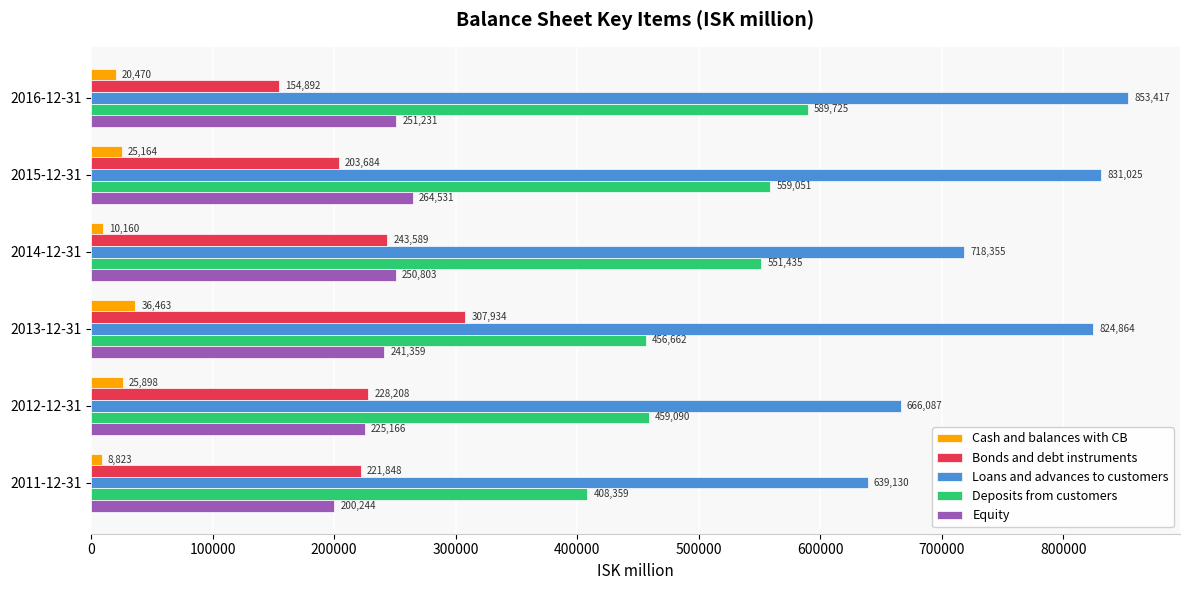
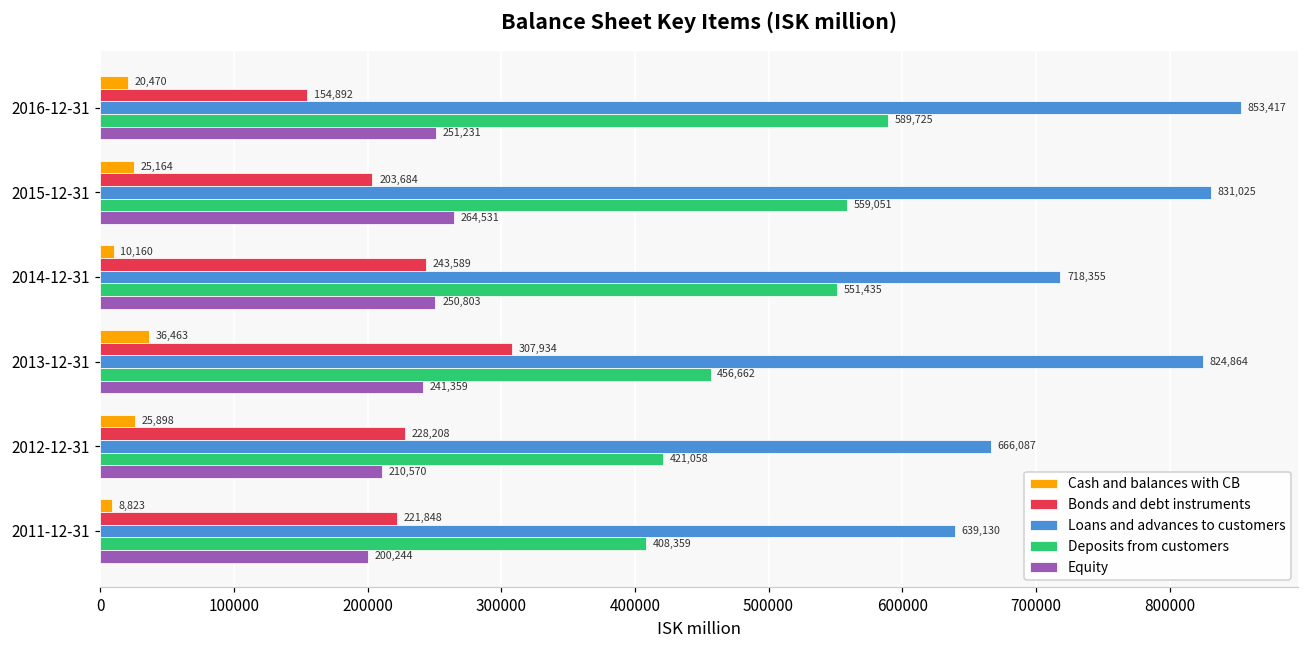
  {
    "Cash and balances with CB": {
      "2016-12-31": "20,470",
      "2015-12-31": "25,164",
      "2014-12-31": "10,160",
      "2013-12-31": "36,463",
      "2012-12-31": "25,898",
      "2011-12-31": "8,823"
    },
    "Bonds and debt instruments": {
      "2016-12-31": "154,892",
      "2015-12-31": "203,684",
      "2014-12-31": "243,589",
      "2013-12-31": "307,934",
      "2012-12-31": "228,208",
      "2011-12-31": "221,848"
    },
    "Loans and advances to customers": {
      "2016-12-31": "853,417",
      "2015-12-31": "831,025",
      "2014-12-31": "718,355",
      "2013-12-31": "824,864",
      "2012-12-31": "666,087",
      "2011-12-31": "639,130"
    },
    "Deposits from customers": {
      "2016-12-31": "589,725",
      "2015-12-31": "559,051",
      "2014-12-31": "551,435",
      "2013-12-31": "456,662",
-     "2012-12-31": "459,090",
+     "2012-12-31": "421,058",
      "2011-12-31": "408,359"
    },
    "Equity": {
      "2016-12-31": "251,231",
      "2015-12-31": "264,531",
      "2014-12-31": "250,803",
      "2013-12-31": "241,359",
-     "2012-12-31": "225,166",
+     "2012-12-31": "210,570",
      "2011-12-31": "200,244"
    }
  }
